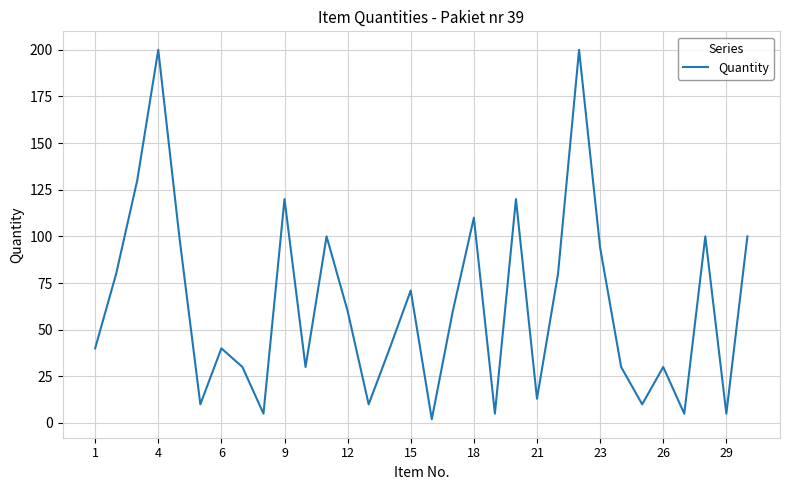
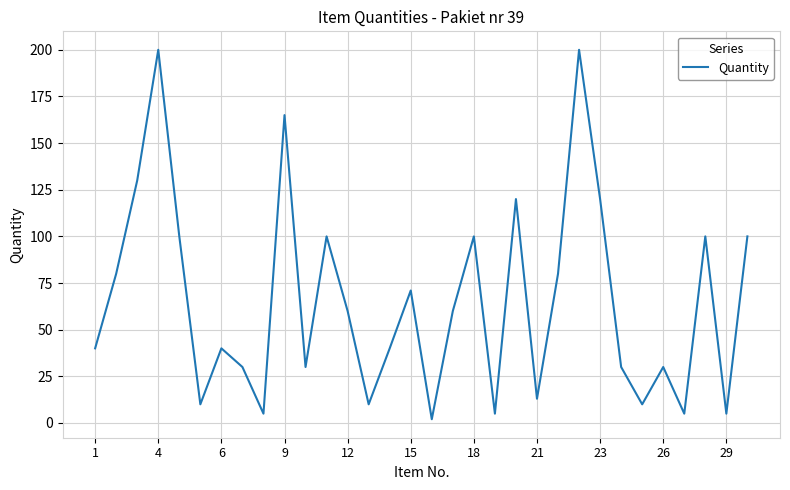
  {
    "1": 40,
    "4": 200,
    "6": 40,
-   "9": 120,
+   "9": 165,
    "12": 60,
    "15": 71,
-   "18": 110,
+   "18": 100,
    "21": 13,
-   "23": 94,
+   "23": 120,
    "26": 30,
    "29": 5
  }
